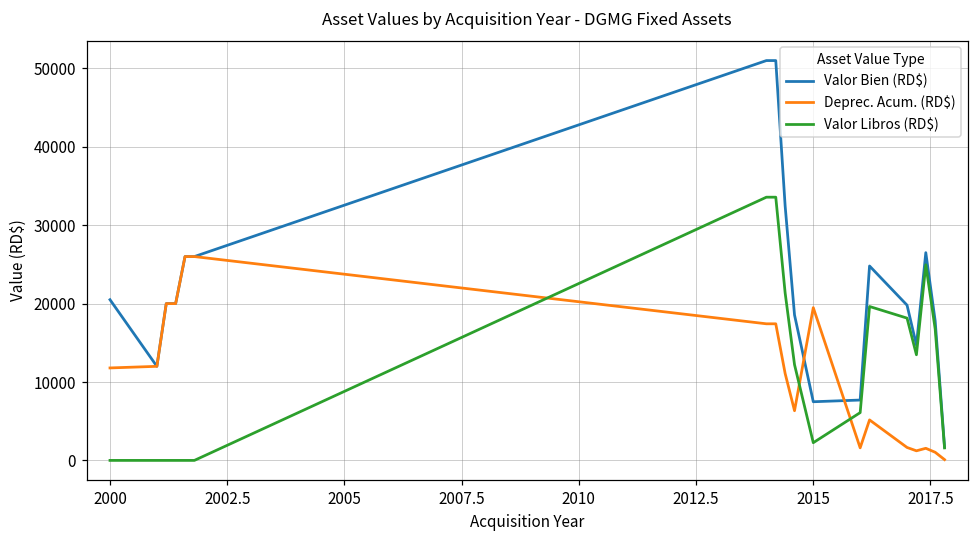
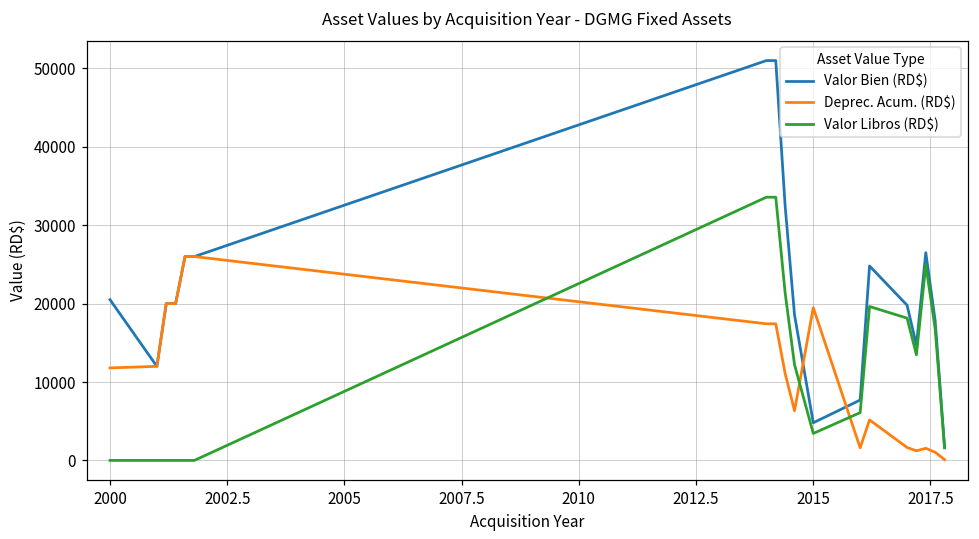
  {
    "Valor Bien (RD$)": {
      "2000": 21000,
-     "2015": 7000
+     "2015": 5000
    },
    "Deprec. Acum. (RD$)": {
      "2000": 12000,
      "2015": 19000
    },
    "Valor Libros (RD$)": {
      "2000": 0,
-     "2015": 2000
+     "2015": 3000
    }
  }
